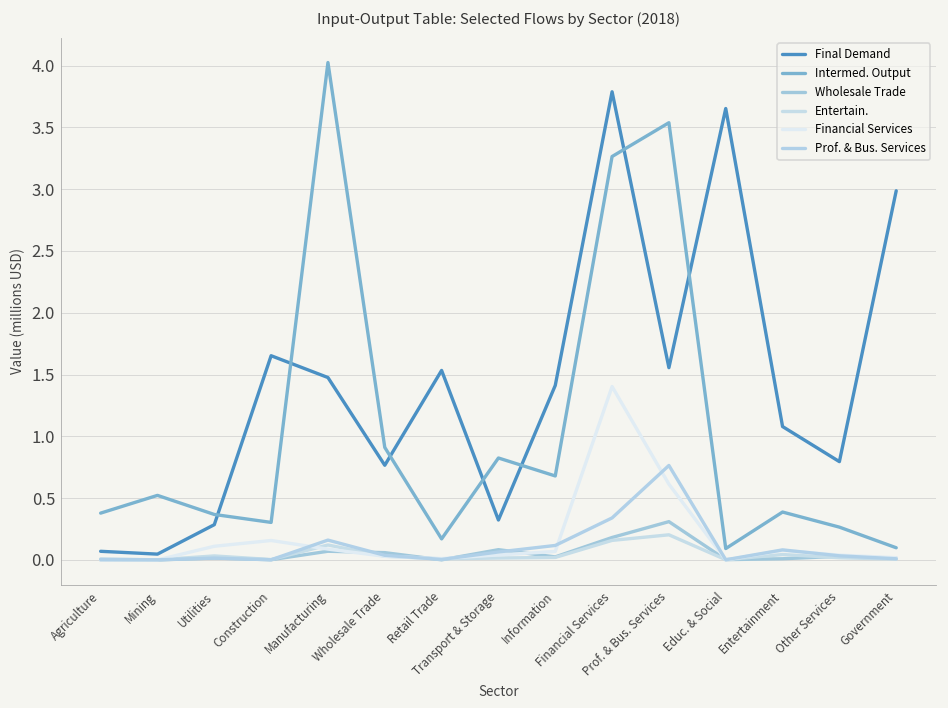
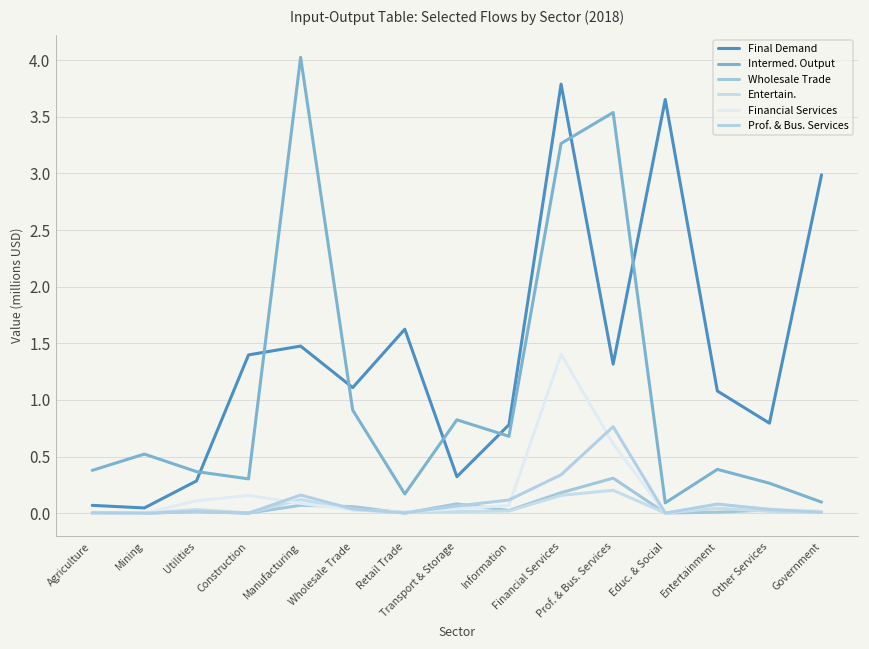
  {
    "Final Demand": {
      "Agriculture": 0.07,
      "Mining": 0.05,
      "Utilities": 0.29,
-     "Construction": 1.65,
+     "Construction": 1.40,
      "Manufacturing": 1.48,
-     "Wholesale Trade": 0.77,
-     "Retail Trade": 1.53,
+     "Wholesale Trade": 1.11,
+     "Retail Trade": 1.62,
      "Transport & Storage": 0.32,
-     "Information": 1.41,
+     "Information": 0.78,
      "Financial Services": 3.79,
-     "Prof. & Bus. Services": 1.56,
+     "Prof. & Bus. Services": 1.32,
      "Educ. & Social": 3.65,
      "Entertainment": 1.08,
      "Other Services": 0.80,
      "Government": 2.99
    }
  }
